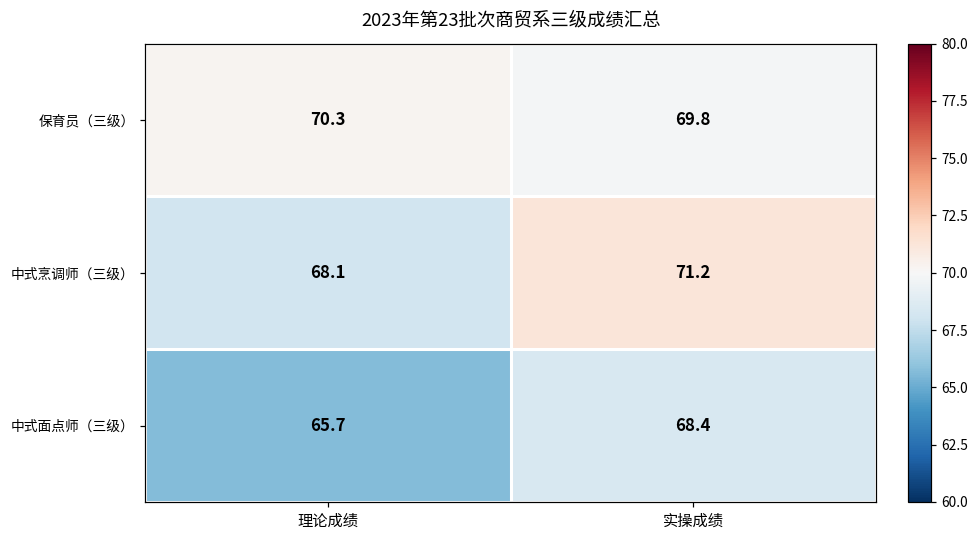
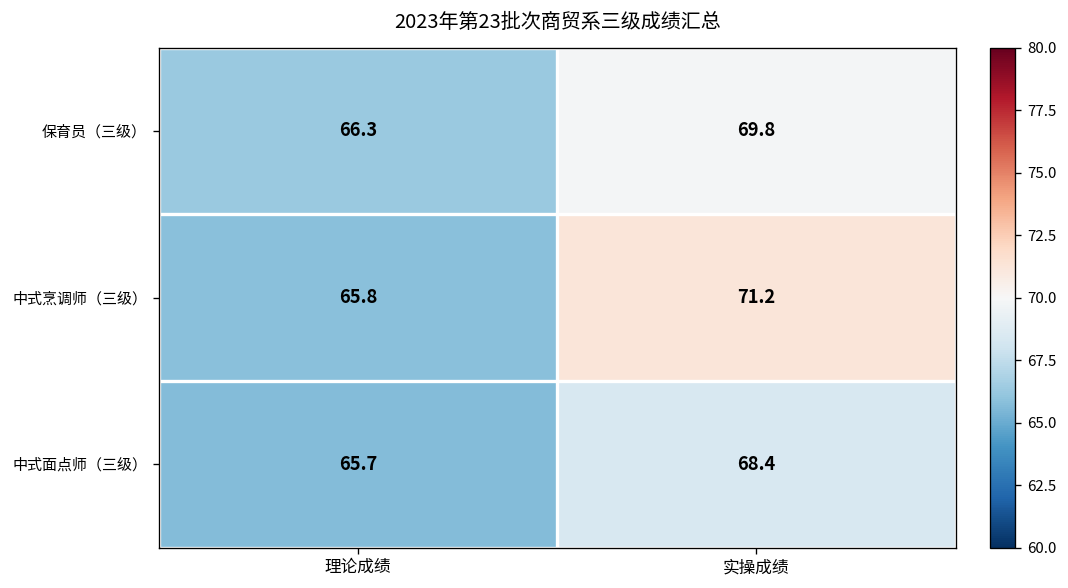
  {
    "保育员（三级）": {
-     "理论成绩": 70.3,
+     "理论成绩": 66.3,
      "实操成绩": 69.8
    },
    "中式烹调师（三级）": {
-     "理论成绩": 68.1,
+     "理论成绩": 65.8,
      "实操成绩": 71.2
    },
    "中式面点师（三级）": {
      "理论成绩": 65.7,
      "实操成绩": 68.4
    }
  }
